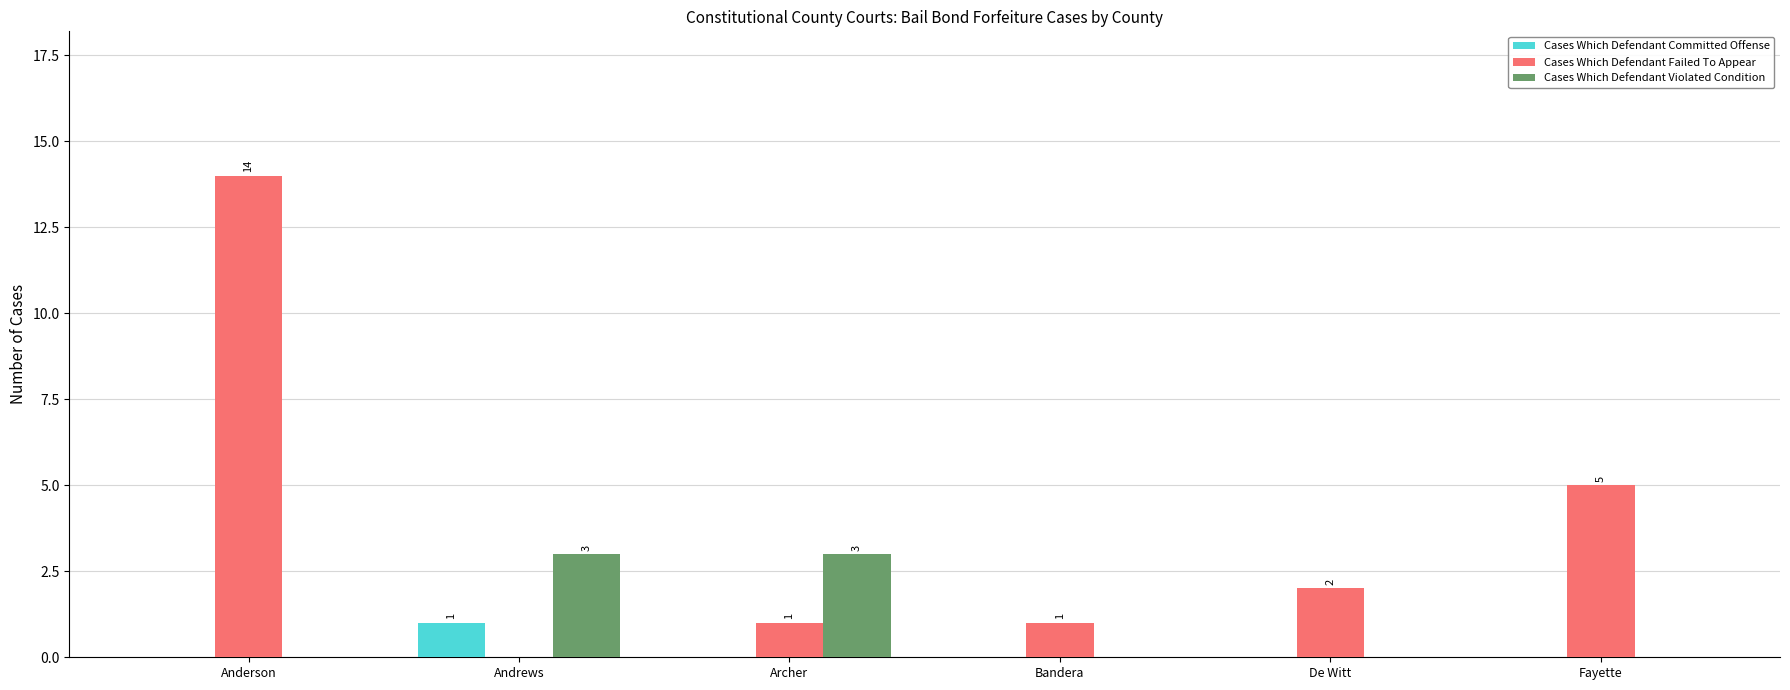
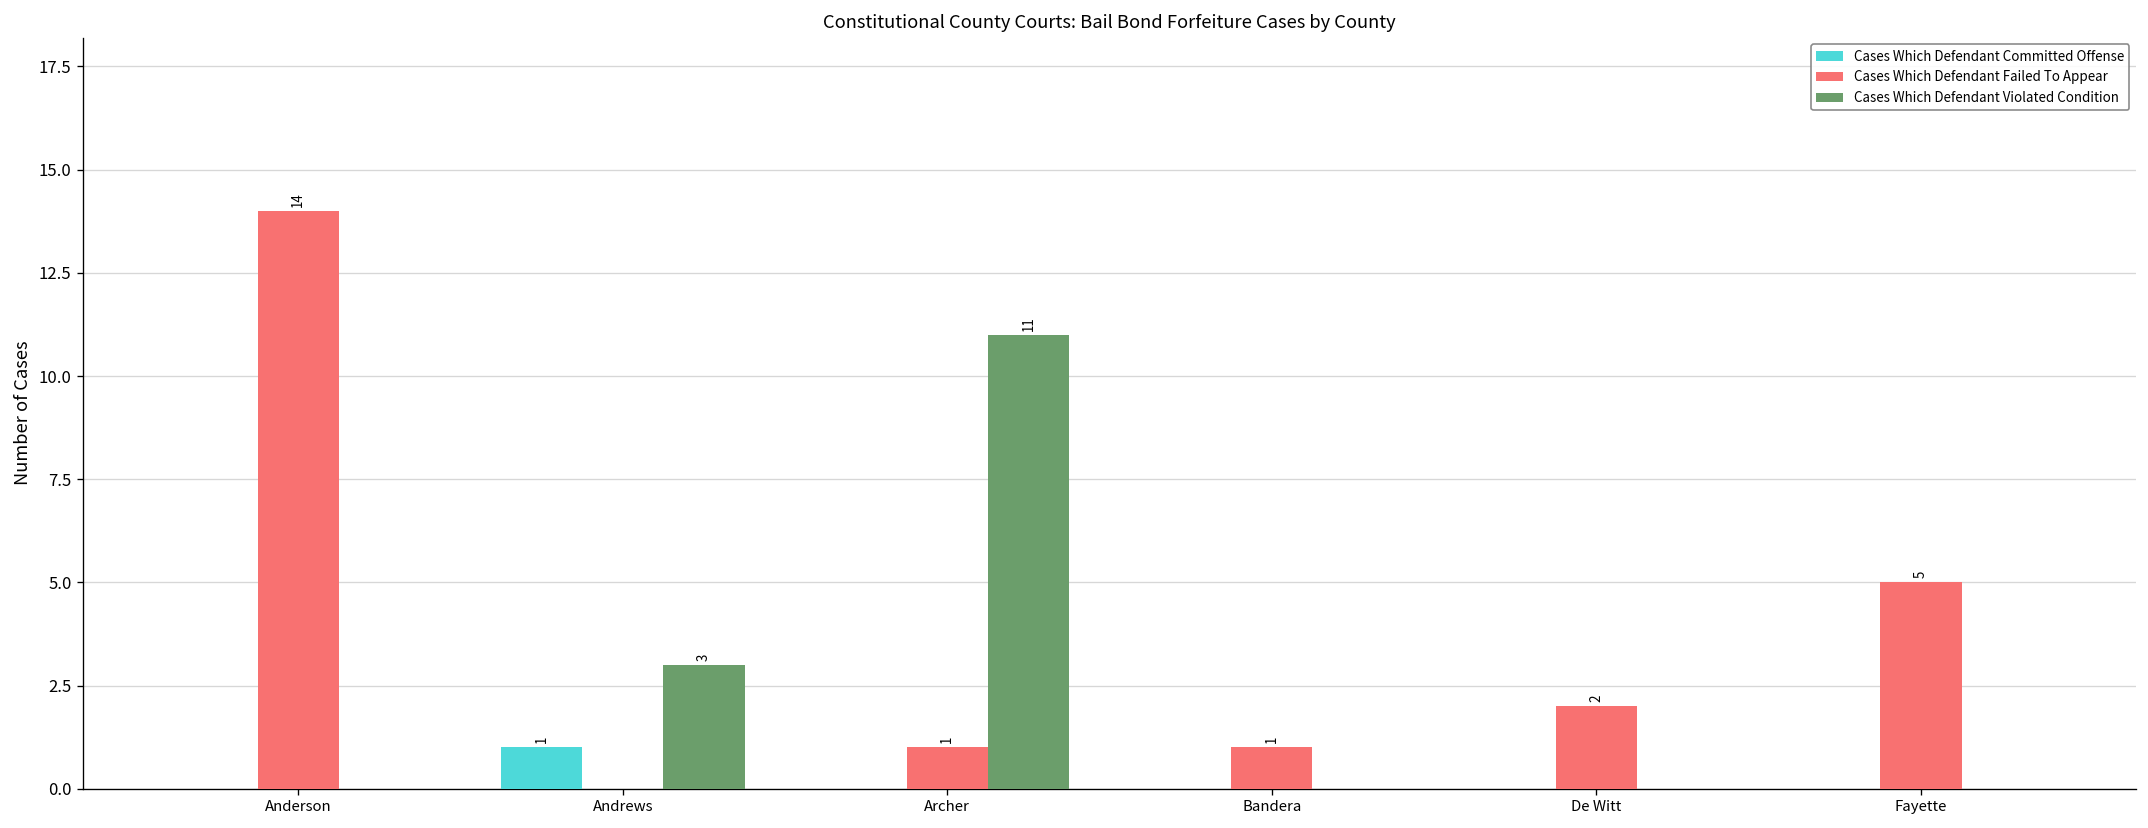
  {
    "Cases Which Defendant Committed Offense": {
      "Andrews": 1
    },
    "Cases Which Defendant Failed To Appear": {
      "Anderson": 14,
      "Archer": 1,
      "Bandera": 1,
      "De Witt": 2,
      "Fayette": 5
    },
    "Cases Which Defendant Violated Condition": {
      "Andrews": 3,
-     "Archer": 3
+     "Archer": 11
    }
  }
